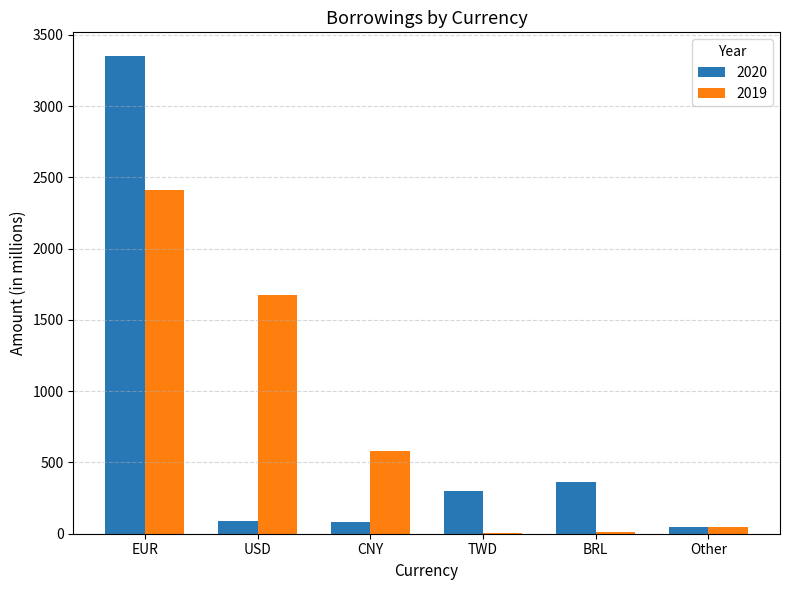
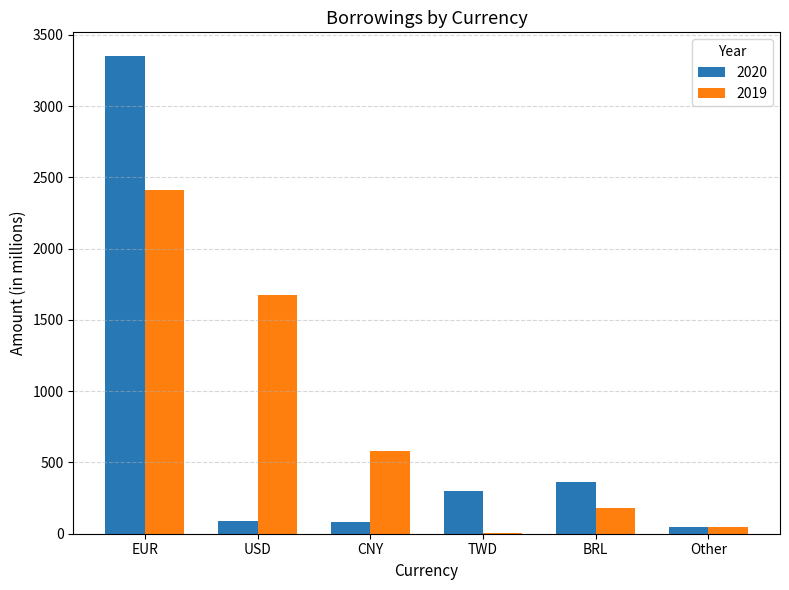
  {
    "2020": {
      "EUR": 3350,
      "USD": 90,
      "CNY": 80,
      "TWD": 300,
      "BRL": 360,
      "Other": 40
    },
    "2019": {
      "EUR": 2410,
      "USD": 1680,
      "CNY": 580,
-     "BRL": 20,
+     "BRL": 180,
      "Other": 40
    }
  }
